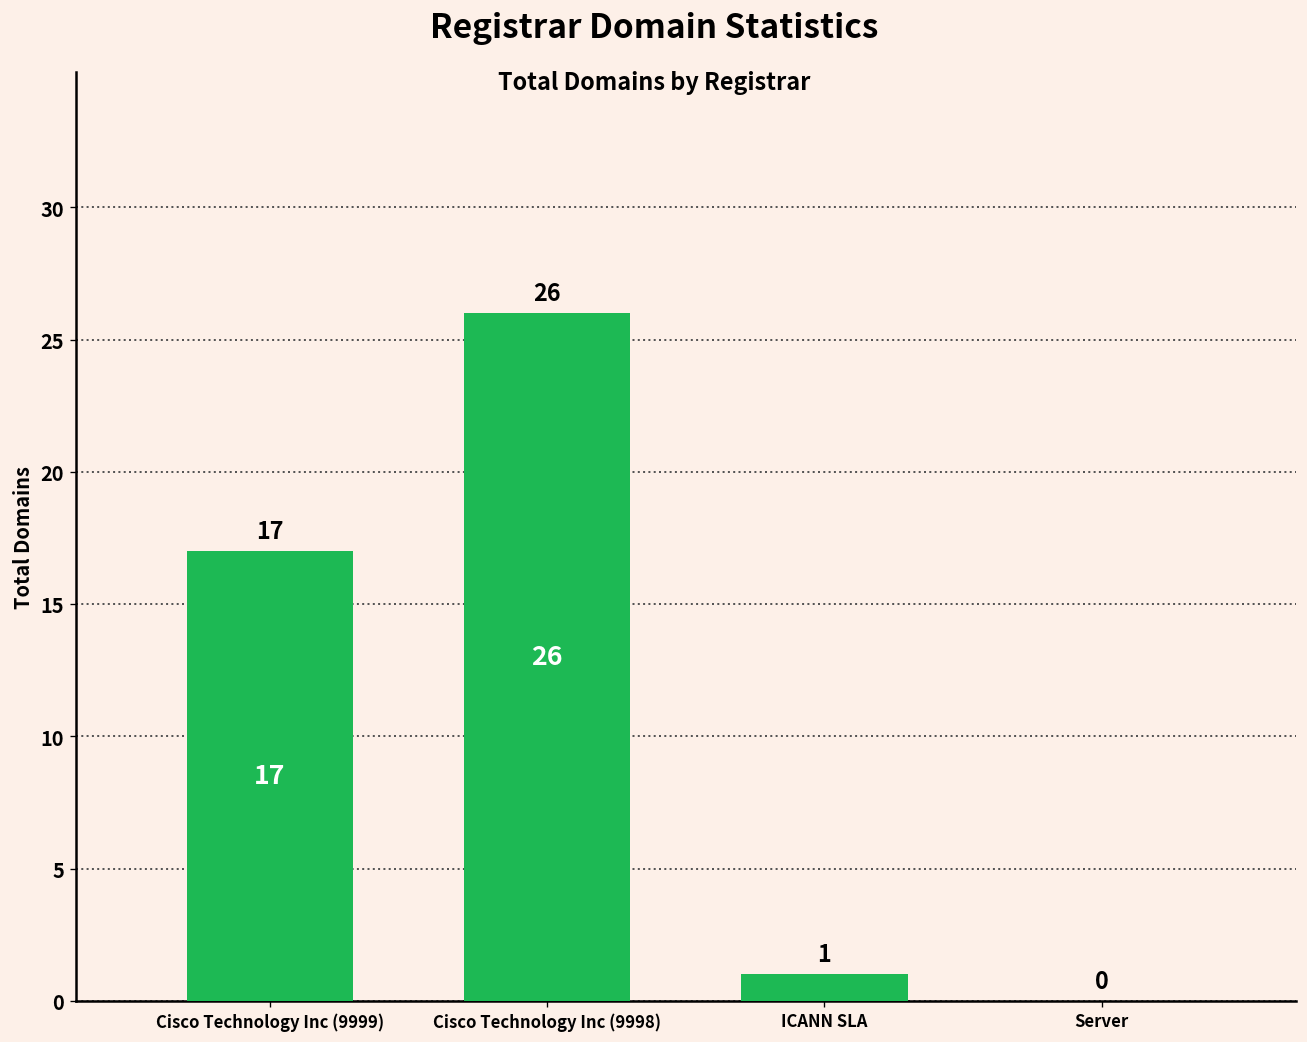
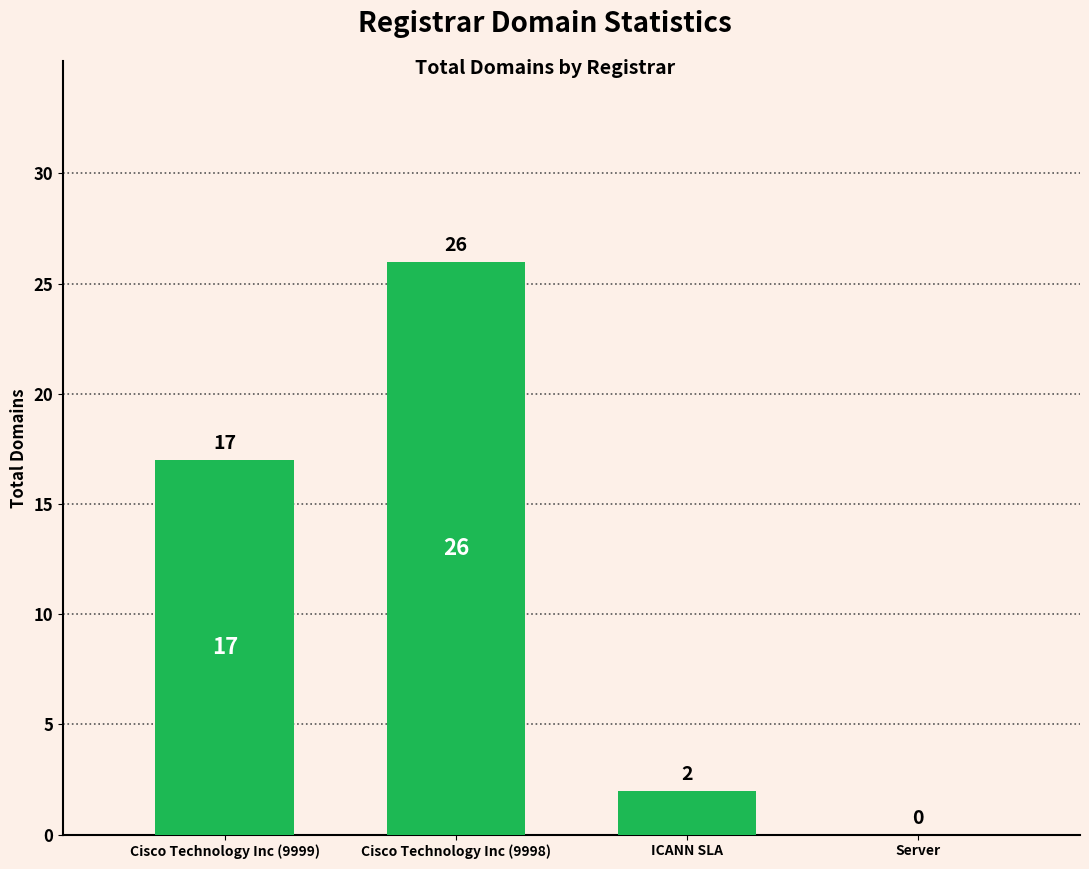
  {
    "Cisco Technology Inc (9999)": 17,
    "Cisco Technology Inc (9998)": 26,
-   "ICANN SLA": 1,
+   "ICANN SLA": 2,
    "Server": 0
  }
